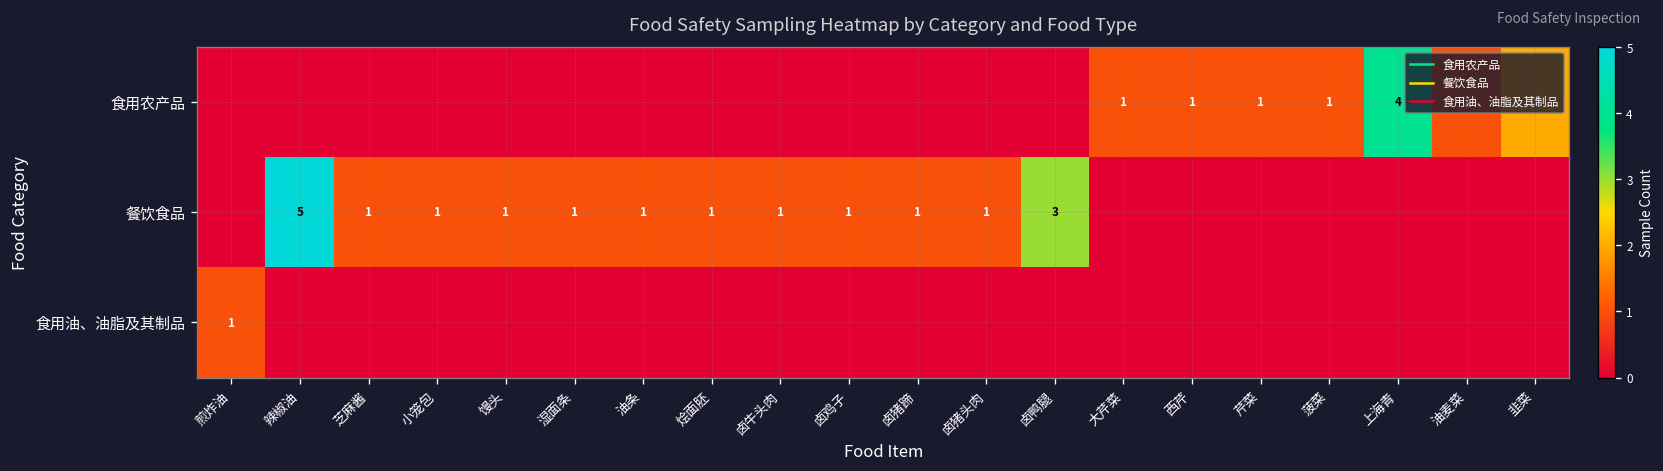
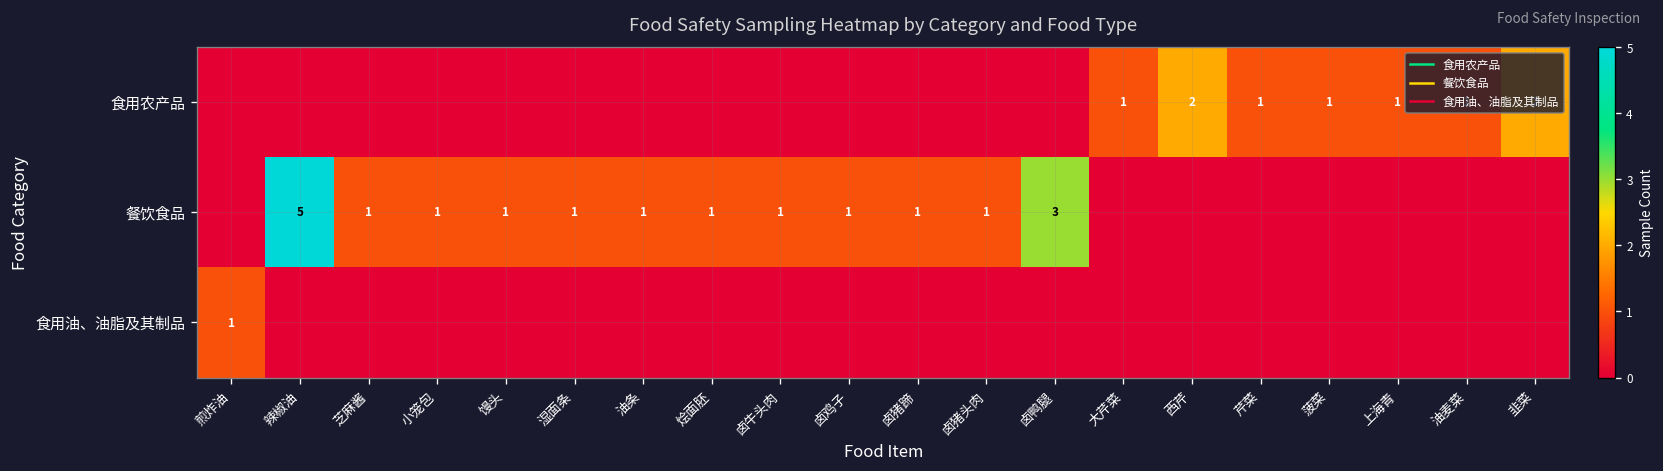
  {
    "食用农产品": {
      "大芹菜": 1,
-     "西芹": 1,
+     "西芹": 2,
      "芹菜": 1,
      "菠菜": 1,
-     "上海青": 4
+     "上海青": 1
    },
    "餐饮食品": {
      "辣椒油": 5,
      "芝麻酱": 1,
      "小笼包": 1,
      "馒头": 1,
      "湿面条": 1,
      "油条": 1,
      "烩面胚": 1,
      "卤牛头肉": 1,
      "卤鸡子": 1,
      "卤猪蹄": 1,
      "卤猪头肉": 1,
      "卤鸭腿": 3
    },
    "食用油、油脂及其制品": {
      "煎炸油": 1
    }
  }
